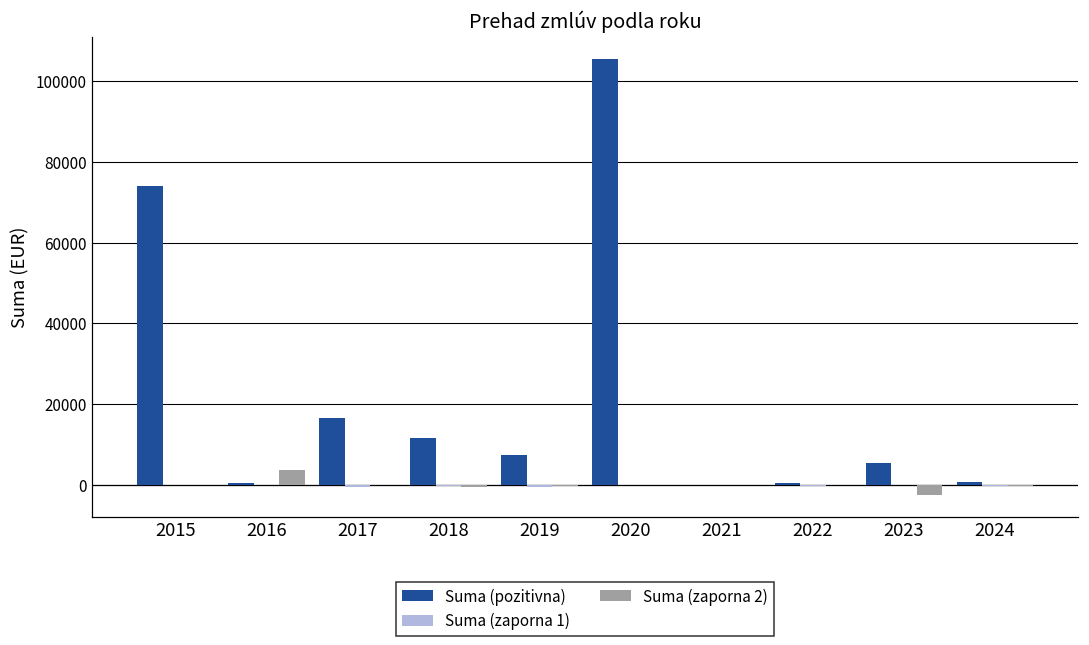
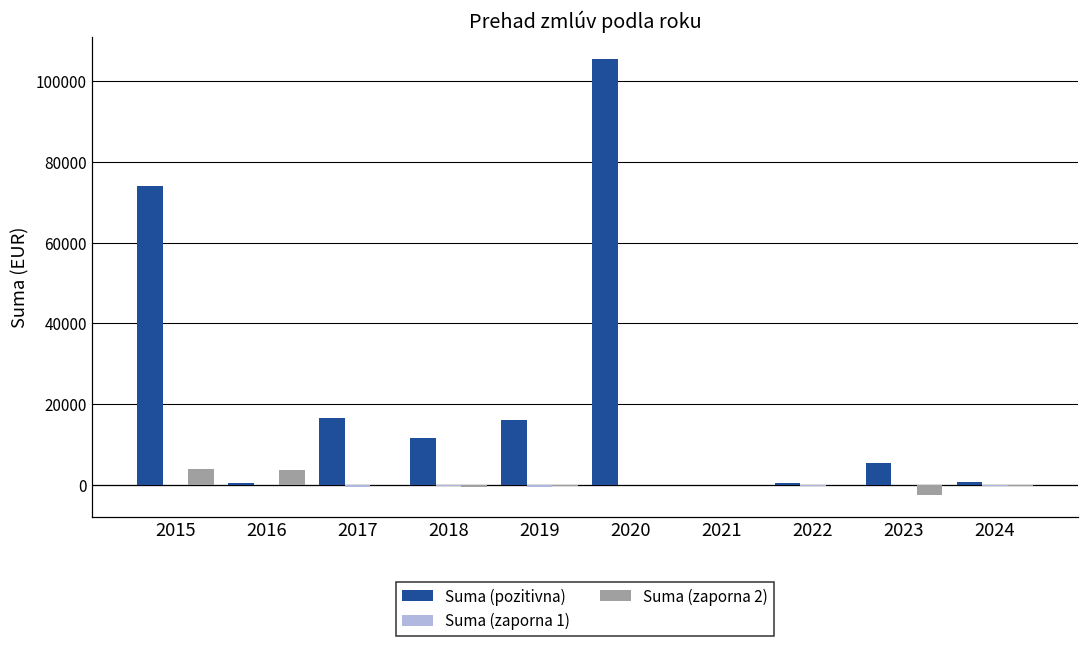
  {
    "Suma (pozitivna)": {
      "2015": 74000,
      "2017": 16000,
      "2018": 11000,
-     "2019": 7000,
+     "2019": 16000,
      "2020": 106000,
      "2021": 0,
      "2023": 5000
    },
    "Suma (zaporna 1)": {
      "2015": 0,
      "2016": 0,
      "2019": -1000,
      "2020": 0,
      "2021": 0
    },
    "Suma (zaporna 2)": {
-     "2015": 0,
+     "2015": 4000,
      "2016": 4000,
      "2020": 0,
      "2023": -3000
    }
  }
